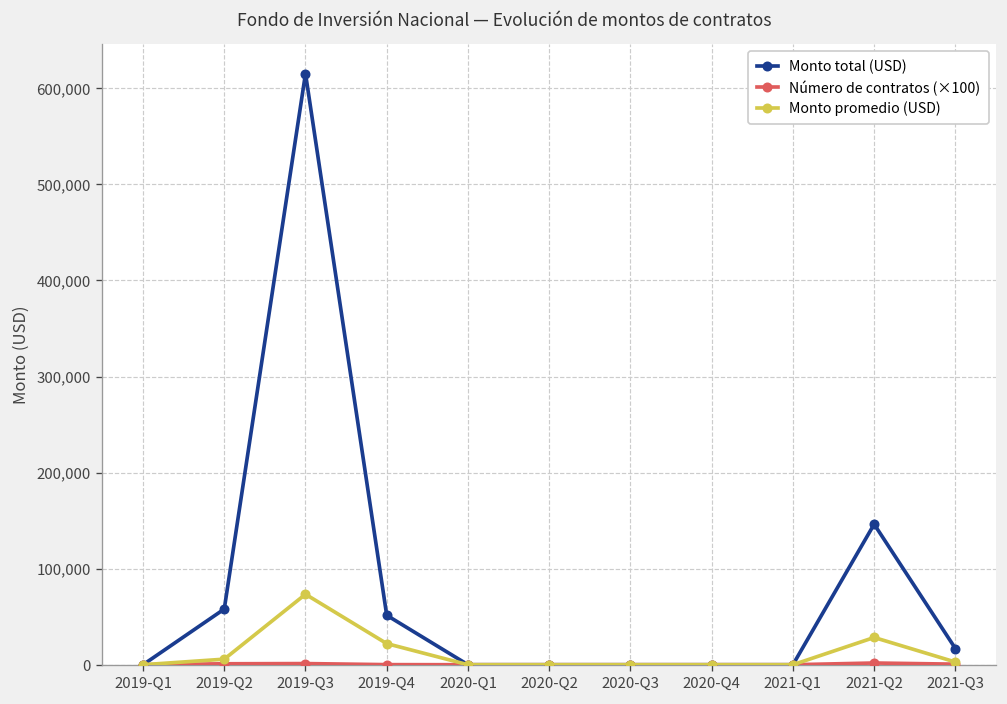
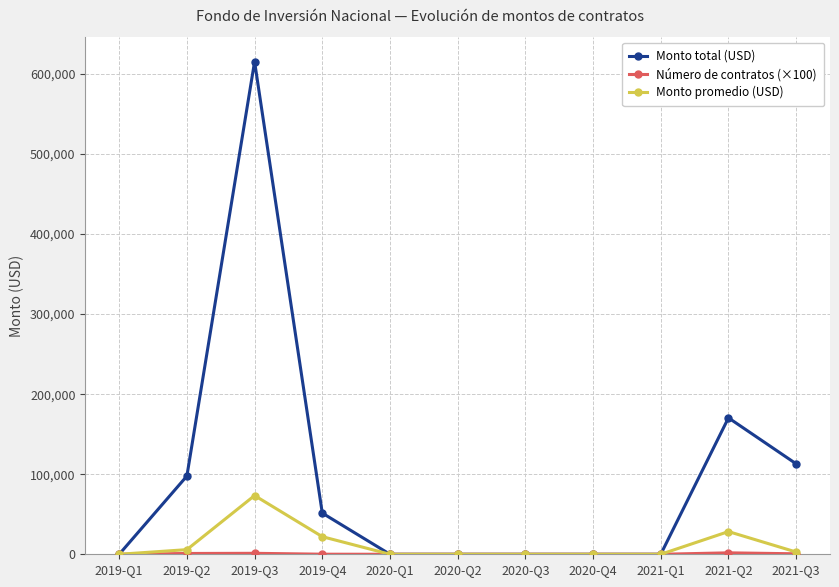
  {
    "Monto total (USD)": {
-     "2019-Q2": "60,000",
+     "2019-Q2": "100,000",
      "2019-Q3": "620,000",
      "2019-Q4": "50,000",
-     "2021-Q2": "150,000",
-     "2021-Q3": "20,000"
+     "2021-Q2": "170,000",
+     "2021-Q3": "110,000"
    },
    "Número de contratos (×100)": {
      "2019-Q2": "0",
      "2019-Q3": "0",
      "2019-Q4": "0",
      "2021-Q2": "0"
    },
    "Monto promedio (USD)": {
      "2019-Q2": "10,000",
      "2019-Q3": "70,000",
      "2019-Q4": "20,000",
      "2021-Q2": "30,000"
    }
  }
